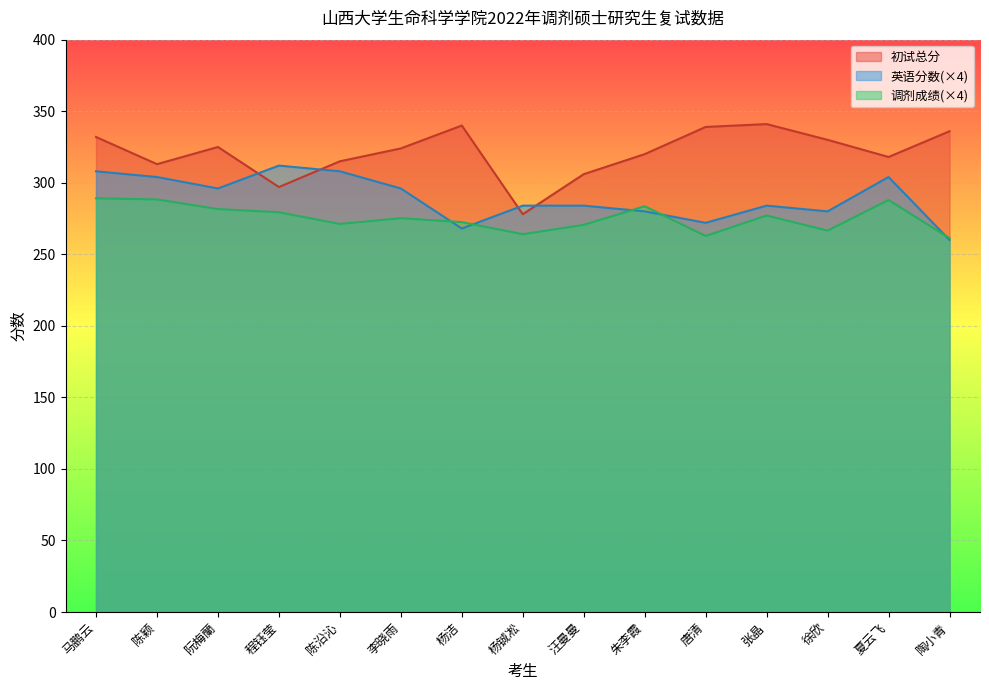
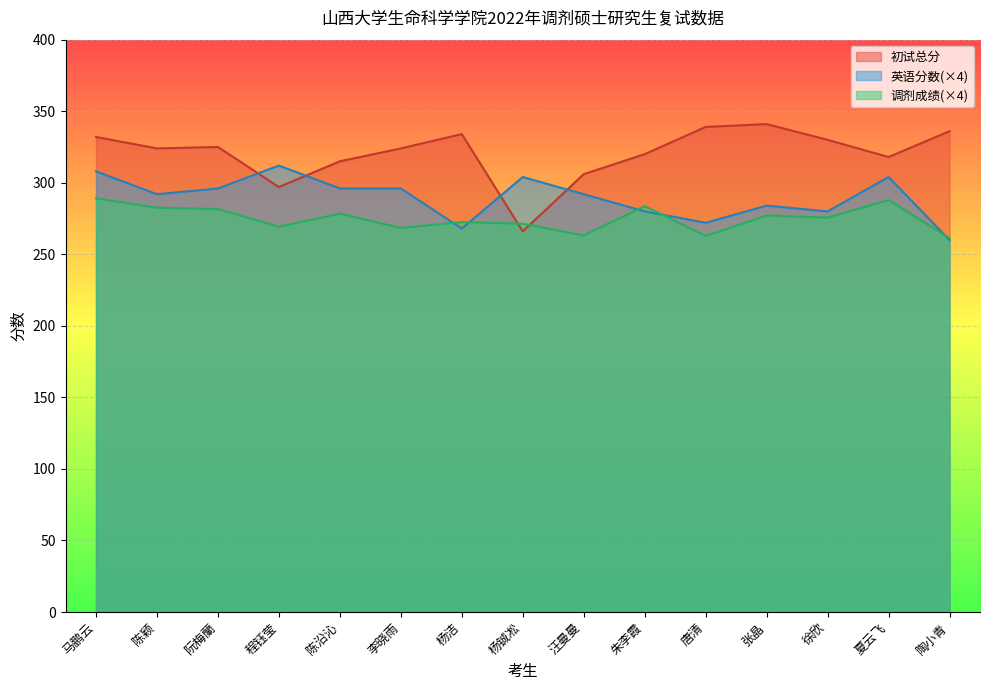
  {
    "初试总分": {
      "马鹏云": 332,
-     "陈颖": 313,
+     "陈颖": 324,
      "阮梅蘭": 325,
      "程钰莹": 297,
      "陈沿沁": 315,
      "李晓雨": 324,
-     "杨洁": 340,
-     "杨铖凇": 278,
+     "杨洁": 334,
+     "杨铖凇": 266,
      "汪曼曼": 306,
      "朱李霞": 320,
      "唐清": 339,
      "张晶": 341,
      "徐欣": 330,
      "夏云飞": 318,
      "陶小青": 336
    },
    "英语分数(×4)": {
      "马鹏云": 308,
-     "陈颖": 304,
+     "陈颖": 292,
      "阮梅蘭": 296,
      "程钰莹": 312,
-     "陈沿沁": 308,
+     "陈沿沁": 296,
      "李晓雨": 296,
      "杨洁": 268,
-     "杨铖凇": 284,
-     "汪曼曼": 284,
+     "杨铖凇": 304,
+     "汪曼曼": 292,
      "朱李霞": 280,
      "唐清": 272,
      "张晶": 284,
      "徐欣": 280,
      "夏云飞": 304
    },
    "调剂成绩(×4)": {
      "马鹏云": 289,
-     "陈颖": 288,
+     "陈颖": 283,
      "阮梅蘭": 282,
-     "程钰莹": 279,
-     "陈沿沁": 271,
-     "李晓雨": 275,
+     "程钰莹": 269,
+     "陈沿沁": 278,
+     "李晓雨": 268,
      "杨洁": 272,
-     "杨铖凇": 264,
-     "汪曼曼": 271,
+     "杨铖凇": 271,
+     "汪曼曼": 263,
      "朱李霞": 284,
      "唐清": 263,
      "张晶": 277,
-     "徐欣": 267,
+     "徐欣": 276,
      "夏云飞": 288
    }
  }
